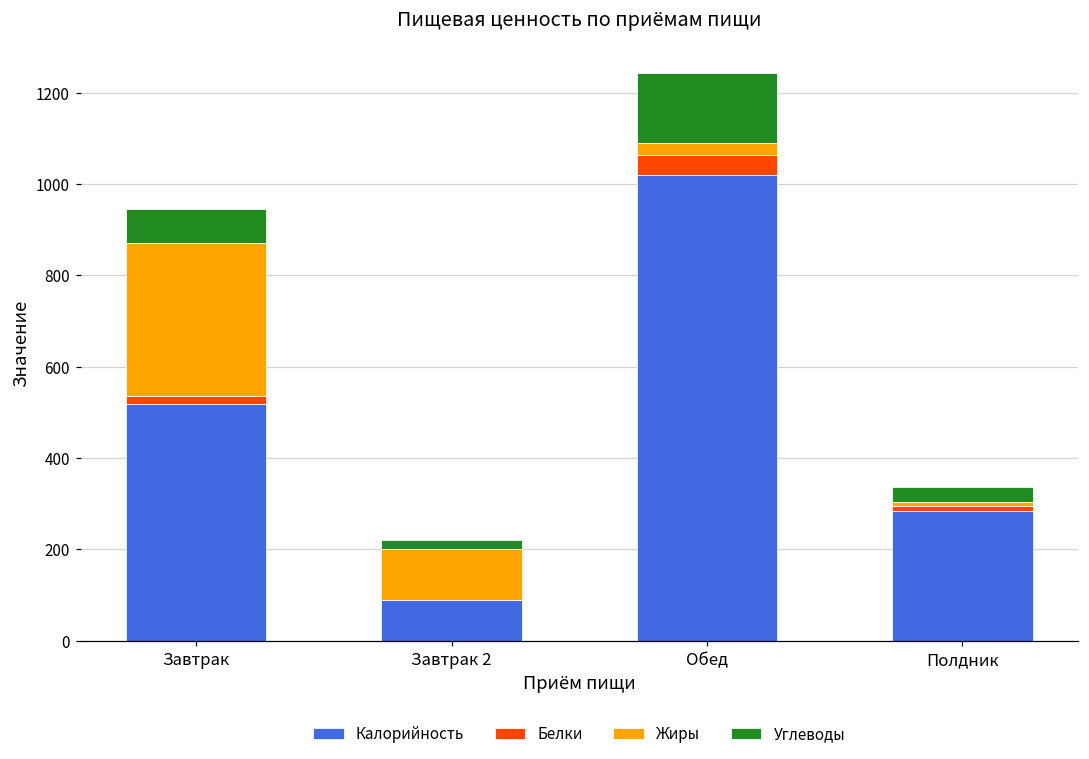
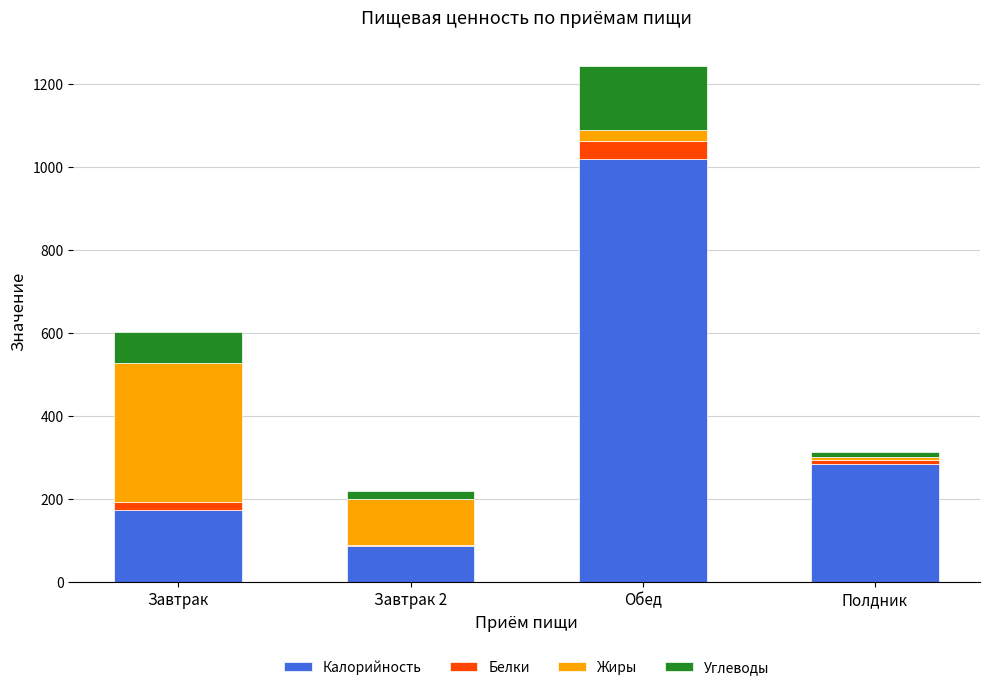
  {
    "Калорийность": {
-     "Завтрак": 520,
+     "Завтрак": 180,
      "Завтрак 2": 90,
      "Обед": 1020,
      "Полдник": 290
    },
    "Белки": {
      "Завтрак": 20,
      "Обед": 40,
      "Полдник": 10
    },
    "Жиры": {
      "Завтрак": 340,
      "Завтрак 2": 110,
      "Обед": 30,
      "Полдник": 10
    },
    "Углеводы": {
      "Завтрак": 70,
      "Завтрак 2": 20,
      "Обед": 150,
-     "Полдник": 30
+     "Полдник": 10
    }
  }
